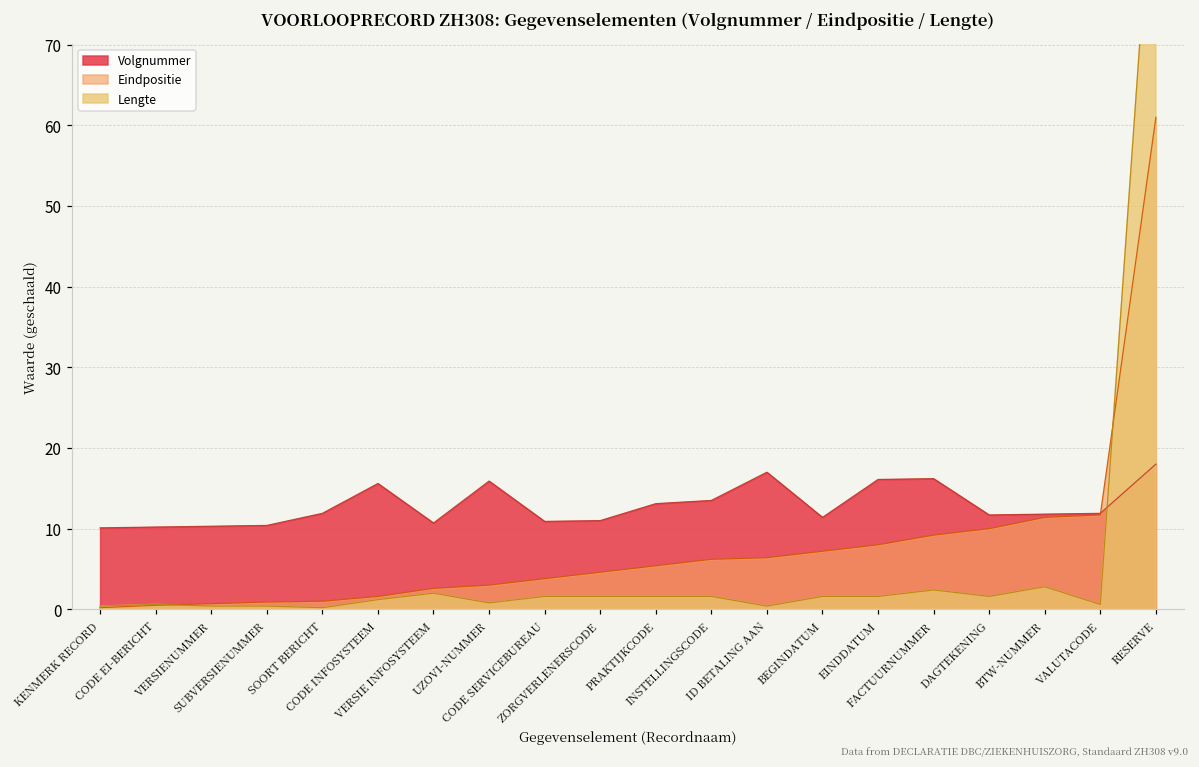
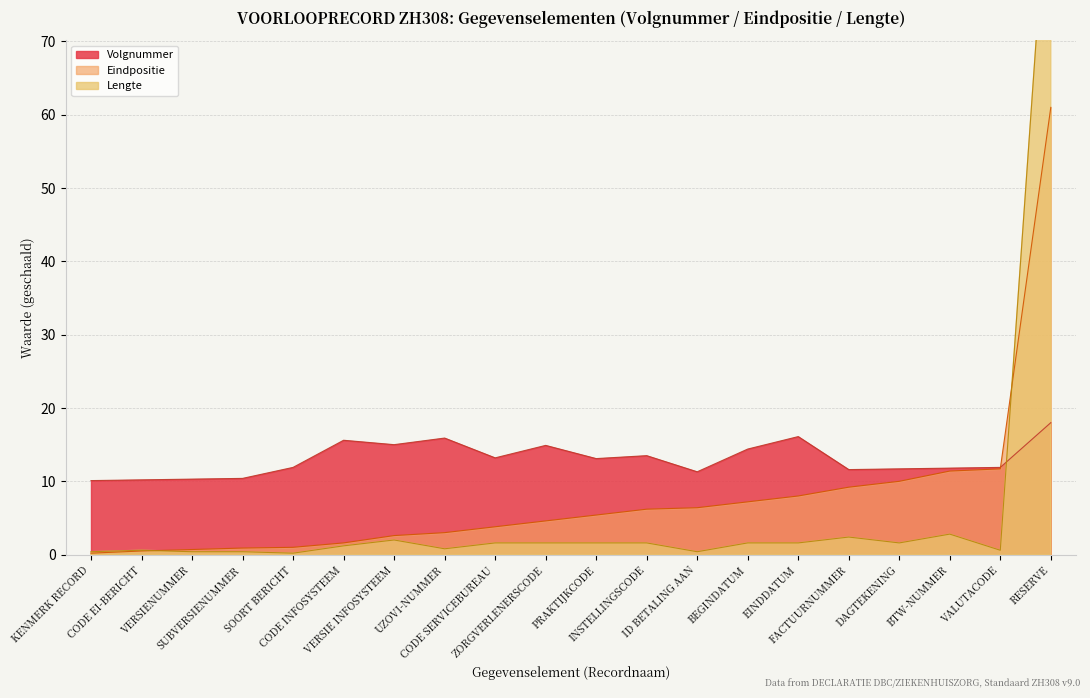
  {
    "Volgnummer": {
      "KENMERK RECORD": 10,
      "CODE EI-BERICHT": 10,
      "VERSIENUMMER": 10,
      "SUBVERSIENUMMER": 10,
      "SOORT BERICHT": 12,
      "CODE INFOSYSTEEM": 16,
-     "VERSIE INFOSYSTEEM": 11,
+     "VERSIE INFOSYSTEEM": 15,
      "UZOVI-NUMMER": 16,
-     "CODE SERVICEBUREAU": 11,
-     "ZORGVERLENERSCODE": 11,
+     "CODE SERVICEBUREAU": 13,
+     "ZORGVERLENERSCODE": 15,
      "PRAKTIJKCODE": 13,
      "INSTELLINGSCODE": 14,
-     "ID BETALING AAN": 17,
-     "BEGINDATUM": 11,
+     "ID BETALING AAN": 11,
+     "BEGINDATUM": 14,
      "EINDDATUM": 16,
-     "FACTUURNUMMER": 16,
+     "FACTUURNUMMER": 12,
      "DAGTEKENING": 12,
      "BTW-NUMMER": 12,
      "RESERVE": 18
    }
  }
